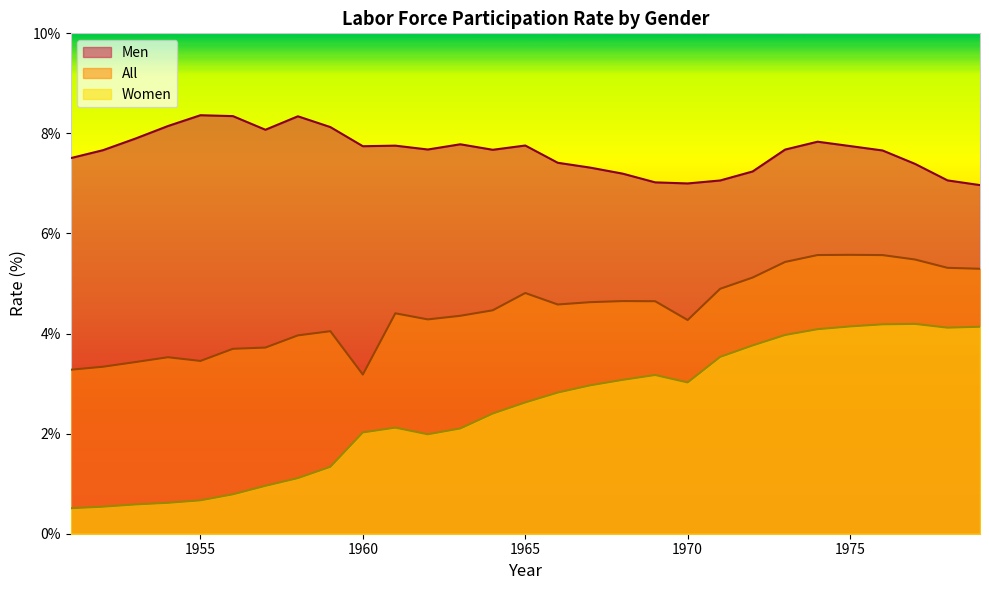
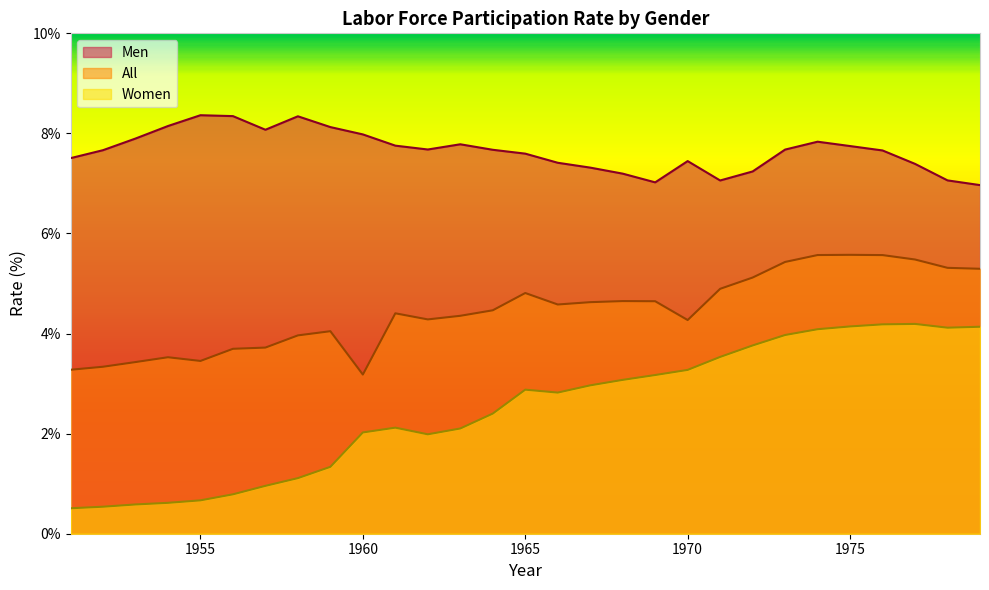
  {
    "Men": {
      "1955": "8.4%",
-     "1960": "7.7%",
-     "1965": "7.8%",
-     "1970": "7.0%",
+     "1960": "8.0%",
+     "1965": "7.6%",
+     "1970": "7.4%",
      "1975": "7.7%"
    },
    "All": {
      "1955": "3.5%",
      "1960": "3.2%",
      "1965": "4.8%",
      "1970": "4.3%",
      "1975": "5.6%"
    },
    "Women": {
      "1955": "0.7%",
      "1960": "2.0%",
-     "1965": "2.6%",
-     "1970": "3.0%",
+     "1965": "2.9%",
+     "1970": "3.3%",
      "1975": "4.1%"
    }
  }
